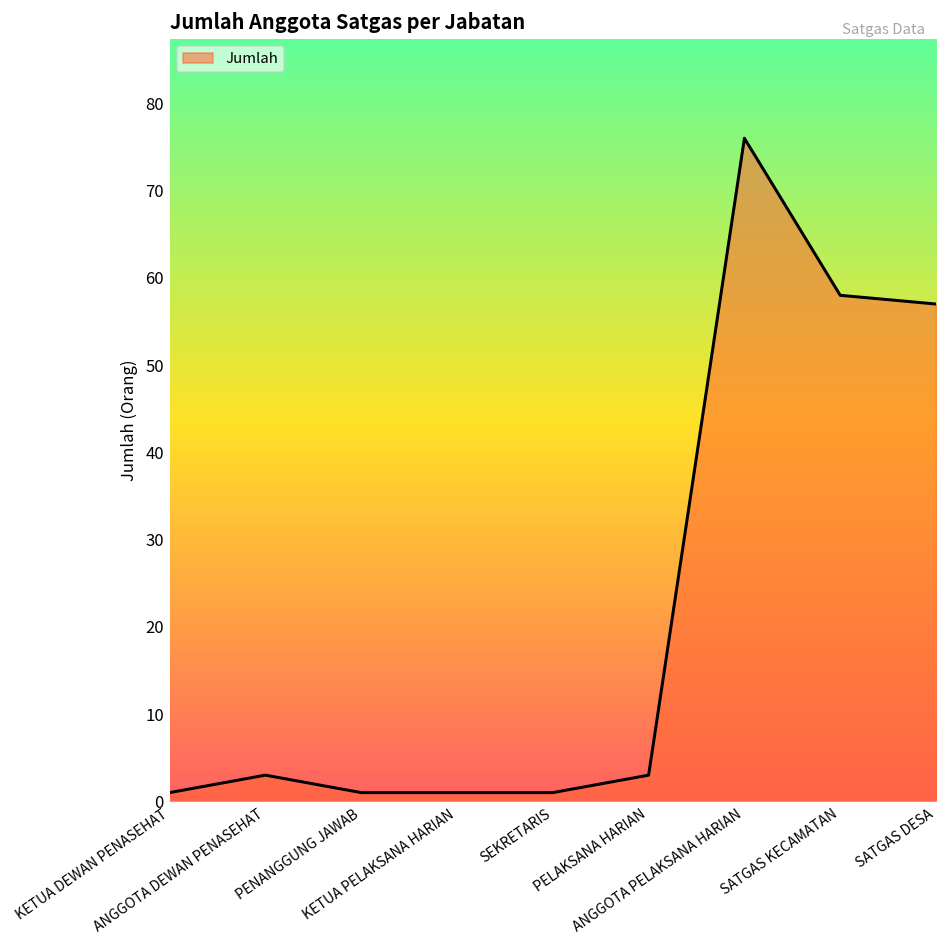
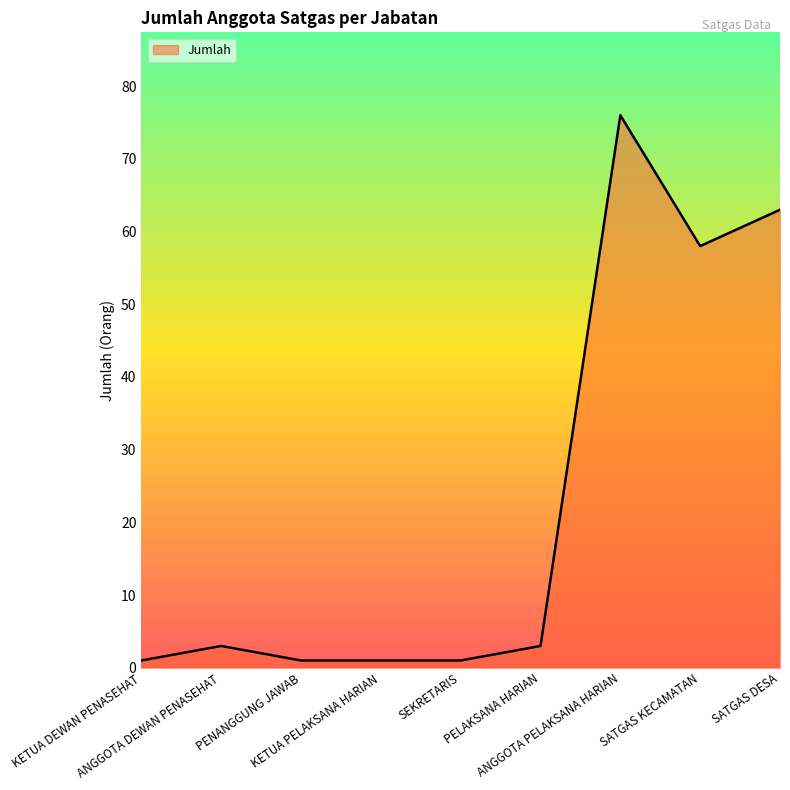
  {
    "KETUA DEWAN PENASEHAT": 1,
    "ANGGOTA DEWAN PENASEHAT": 3,
    "PENANGGUNG JAWAB": 1,
    "KETUA PELAKSANA HARIAN": 1,
    "SEKRETARIS": 1,
    "PELAKSANA HARIAN": 3,
    "ANGGOTA PELAKSANA HARIAN": 76,
    "SATGAS KECAMATAN": 58,
-   "SATGAS DESA": 57
+   "SATGAS DESA": 63
  }
